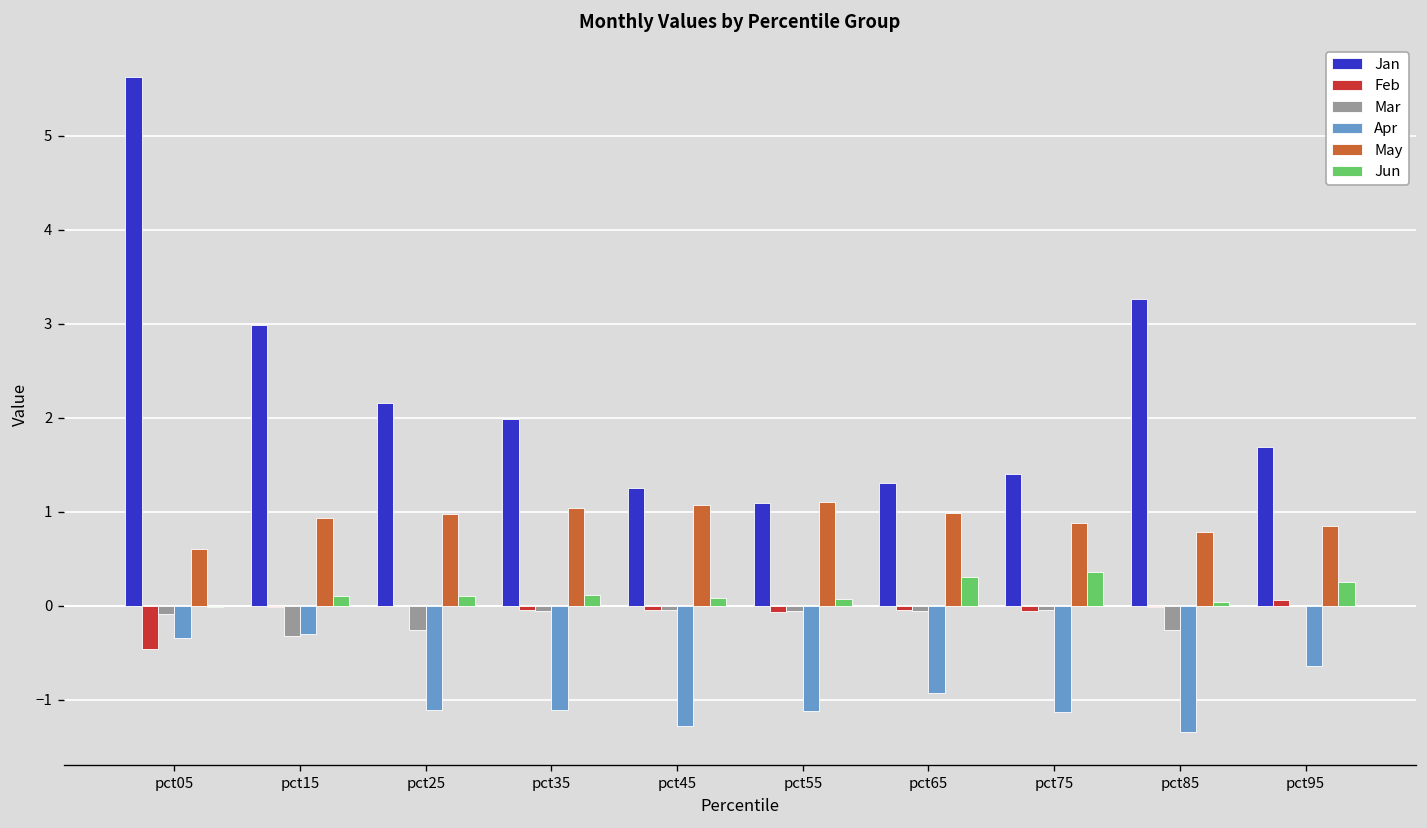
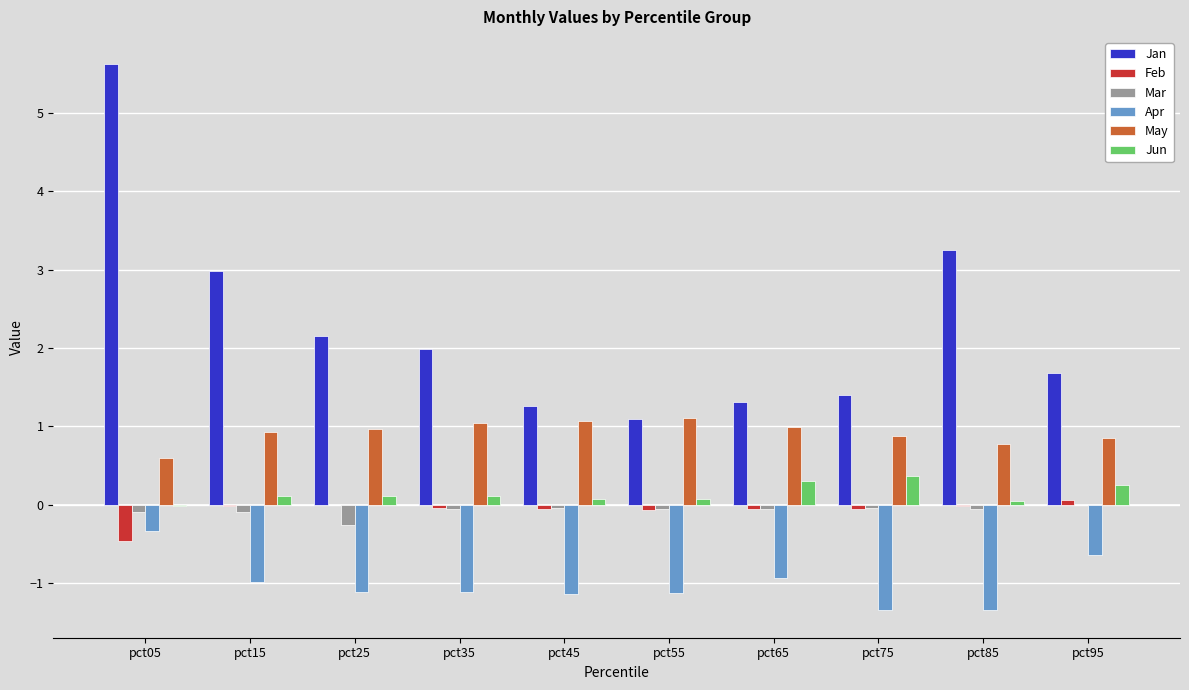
  {
    "Jan": {
      "pct05": 5.6,
      "pct15": 3.0,
      "pct25": 2.1,
      "pct35": 2.0,
      "pct45": 1.3,
      "pct55": 1.1,
      "pct65": 1.3,
      "pct75": 1.4,
      "pct85": 3.3,
      "pct95": 1.7
    },
    "Mar": {
      "pct05": -0.1,
-     "pct15": -0.3,
+     "pct15": -0.1,
      "pct25": -0.3,
      "pct35": -0.1,
      "pct45": 0.0,
      "pct55": -0.1,
      "pct65": -0.1,
      "pct75": 0.0,
-     "pct85": -0.3
+     "pct85": -0.1
    },
    "Apr": {
      "pct05": -0.3,
-     "pct15": -0.3,
+     "pct15": -1.0,
      "pct25": -1.1,
      "pct35": -1.1,
-     "pct45": -1.3,
+     "pct45": -1.1,
      "pct55": -1.1,
      "pct65": -0.9,
-     "pct75": -1.1,
+     "pct75": -1.3,
      "pct85": -1.4,
      "pct95": -0.6
    },
    "Jun": {
      "pct15": 0.1,
      "pct25": 0.1,
      "pct35": 0.1,
      "pct45": 0.1,
      "pct55": 0.1,
      "pct65": 0.3,
      "pct75": 0.4,
      "pct85": 0.0,
      "pct95": 0.3
    }
  }
